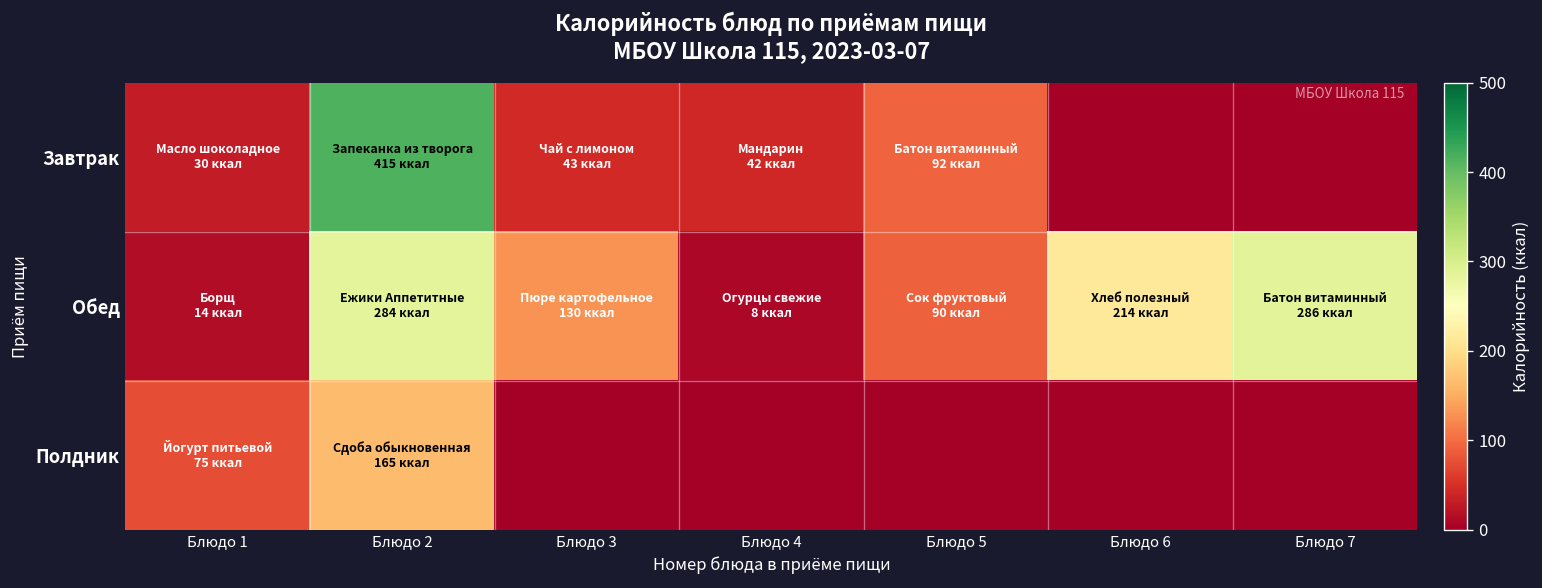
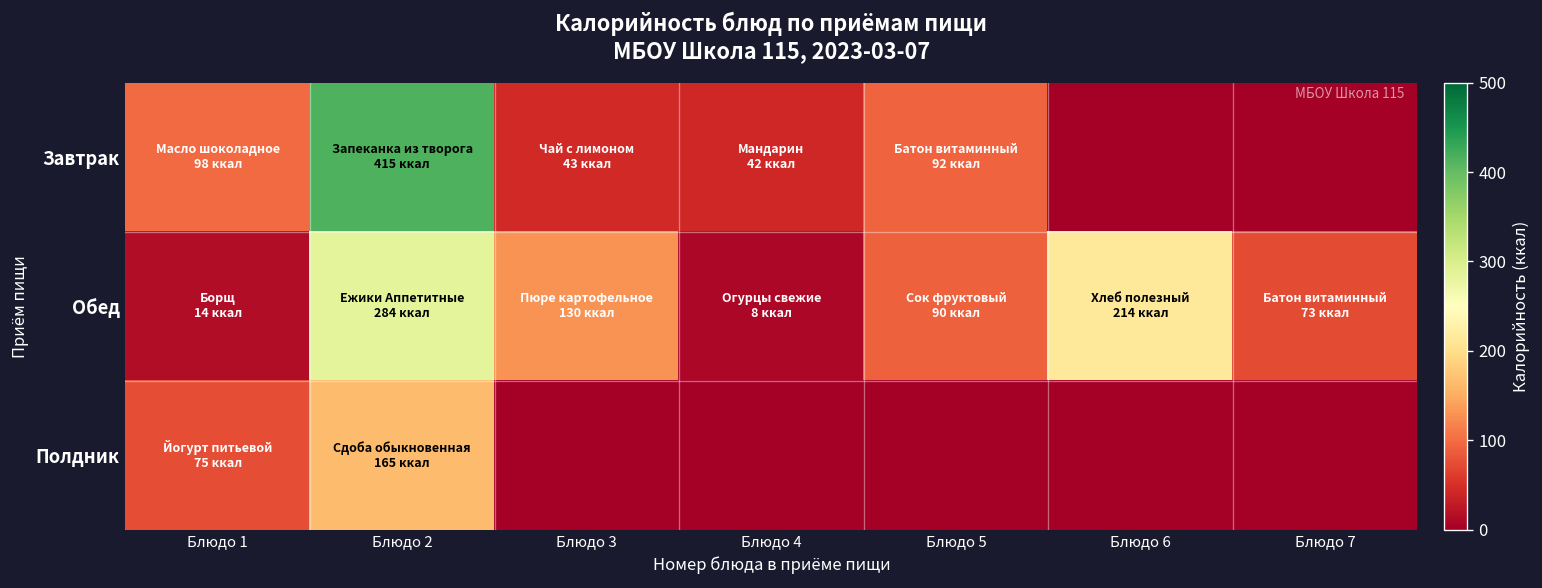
  {
    "Завтрак": {
-     "Блюдо 1": 30,
+     "Блюдо 1": 98,
      "Блюдо 2": 415,
      "Блюдо 3": 43,
      "Блюдо 4": 42,
      "Блюдо 5": 92,
      "Блюдо 7": 115
    },
    "Обед": {
      "Блюдо 1": 14,
      "Блюдо 2": 284,
      "Блюдо 3": 130,
      "Блюдо 4": 8,
      "Блюдо 5": 90,
      "Блюдо 6": 214,
-     "Блюдо 7": 286
+     "Блюдо 7": 73
    },
    "Полдник": {
      "Блюдо 1": 75,
      "Блюдо 2": 165
    }
  }
